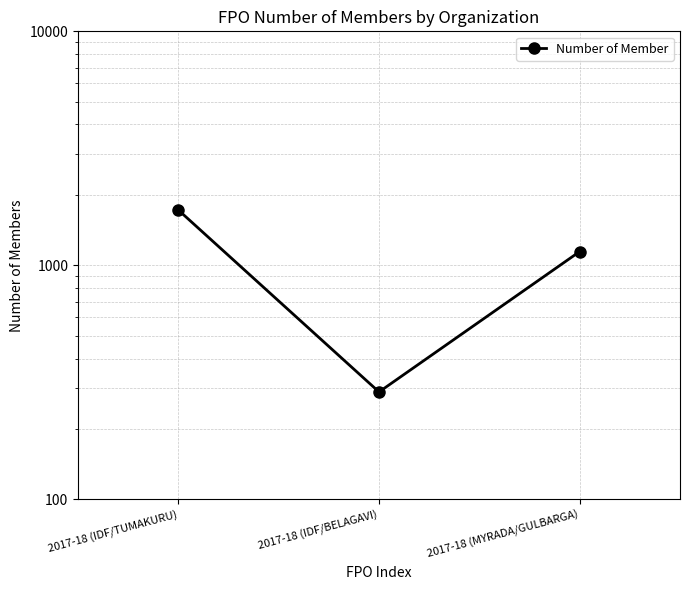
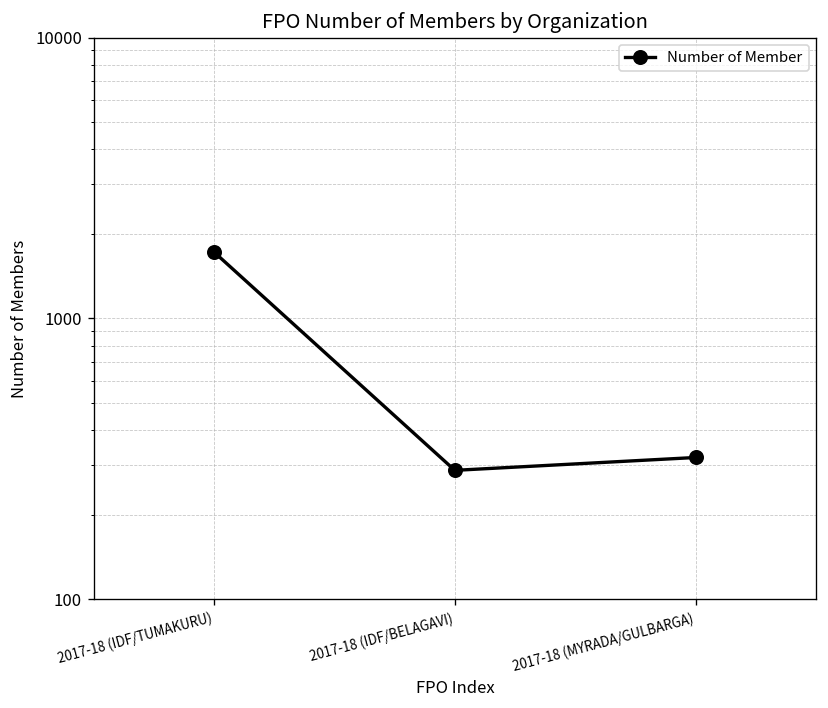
  {
    "2017-18 (IDF/TUMAKURU)": 1700,
    "2017-18 (IDF/BELAGAVI)": 290,
-   "2017-18 (MYRADA/GULBARGA)": 1100
+   "2017-18 (MYRADA/GULBARGA)": 320
  }
